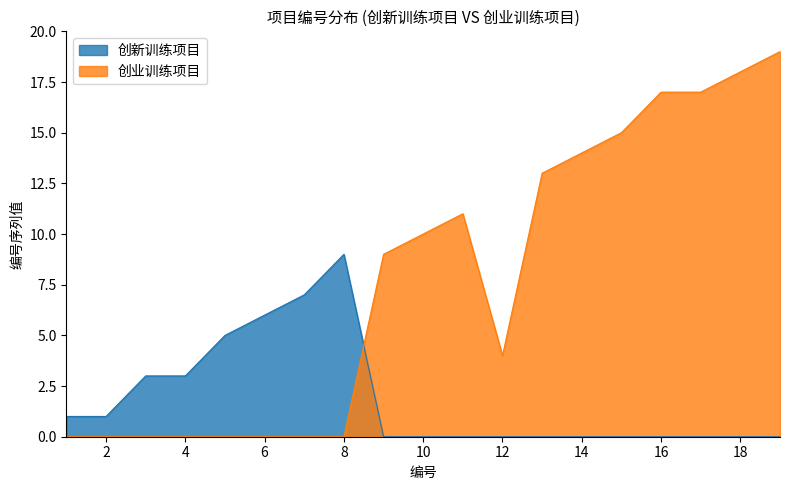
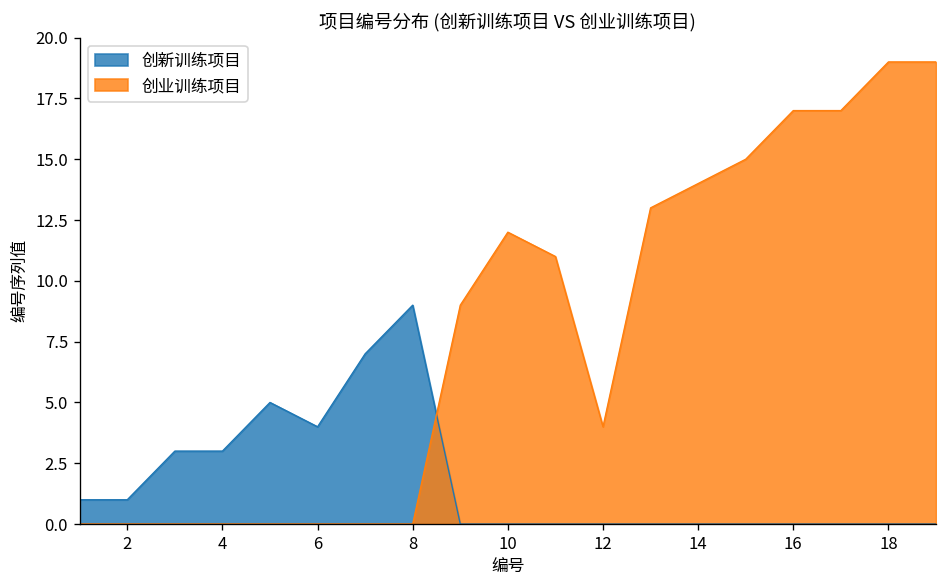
  {
    "创新训练项目": {
      "2": 1,
      "4": 3,
-     "6": 6,
+     "6": 4,
      "8": 9,
      "10": 0,
      "12": 0,
      "14": 0,
      "16": 0,
      "18": 0
    },
    "创业训练项目": {
      "2": 0,
      "4": 0,
      "6": 0,
      "8": 0,
-     "10": 10,
+     "10": 12,
      "12": 4,
      "14": 14,
      "16": 17,
-     "18": 18
+     "18": 19
    }
  }
